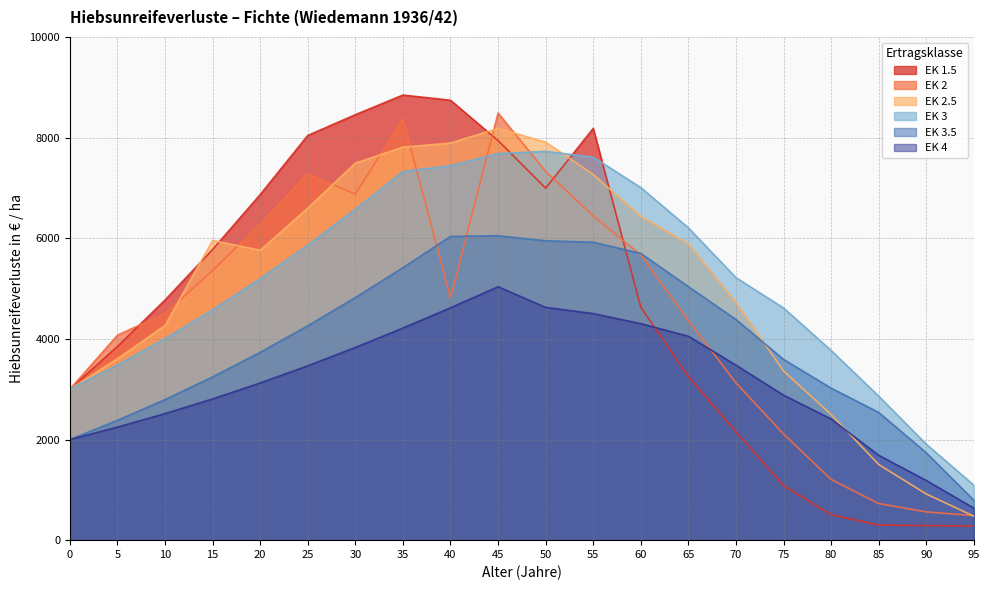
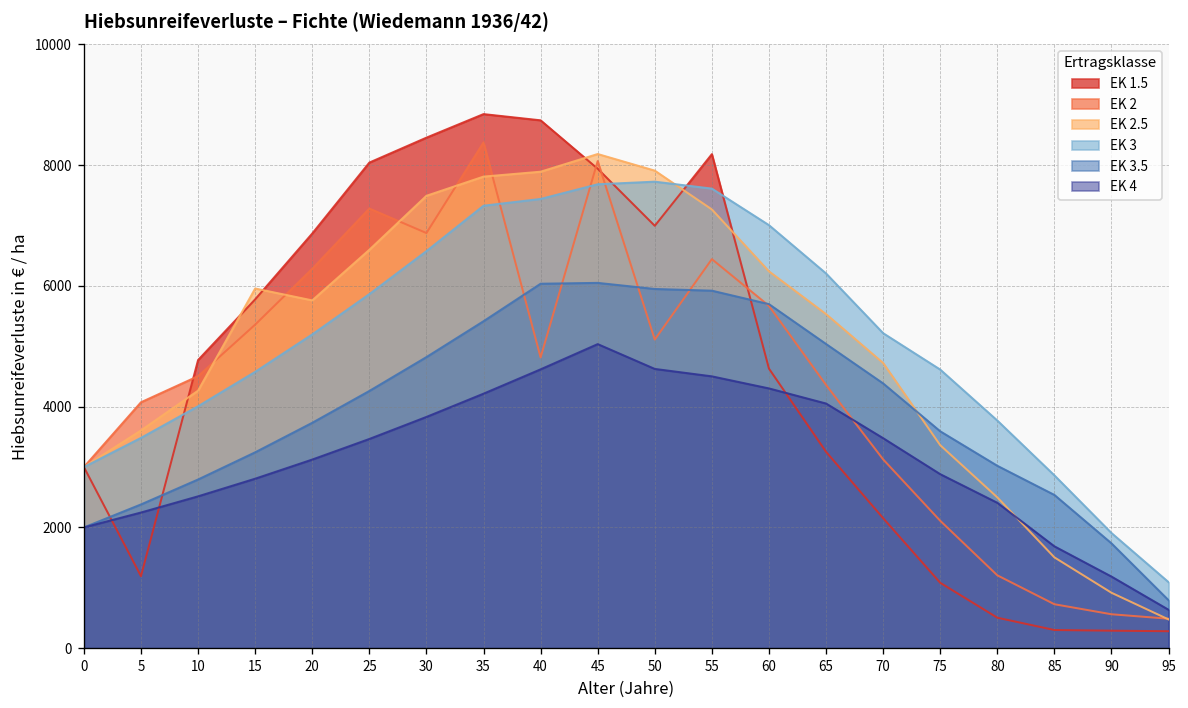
  {
    "EK 1.5": {
-     "5": 3900,
+     "5": 1200,
      "10": 4800,
      "15": 5800,
      "20": 6900,
      "25": 8000,
      "30": 8500,
      "35": 8800,
      "40": 8700,
      "45": 7900,
      "50": 7000,
      "55": 8200,
      "60": 4600,
      "65": 3300,
      "70": 2200,
      "75": 1100,
      "80": 500,
      "85": 300,
      "90": 300,
      "95": 300
    },
    "EK 2": {
      "5": 4100,
      "10": 4500,
      "15": 5400,
      "20": 6300,
      "25": 7300,
      "30": 6900,
      "35": 8400,
      "40": 4800,
-     "45": 8500,
-     "50": 7300,
+     "45": 8100,
+     "50": 5100,
      "55": 6400,
      "65": 4400,
      "70": 3100,
      "75": 2100,
      "80": 1200,
      "85": 700,
      "90": 600
    },
    "EK 2.5": {
      "5": 3600,
      "10": 4300,
      "15": 6000,
      "20": 5800,
      "25": 6600,
      "30": 7500,
      "35": 7800,
      "40": 7900,
      "45": 8200,
      "50": 7900,
      "55": 7300,
-     "60": 6400,
-     "65": 5900,
+     "60": 6200,
+     "65": 5500,
      "70": 4700,
      "75": 3400,
      "80": 2500,
      "85": 1500,
      "90": 900
    }
  }
